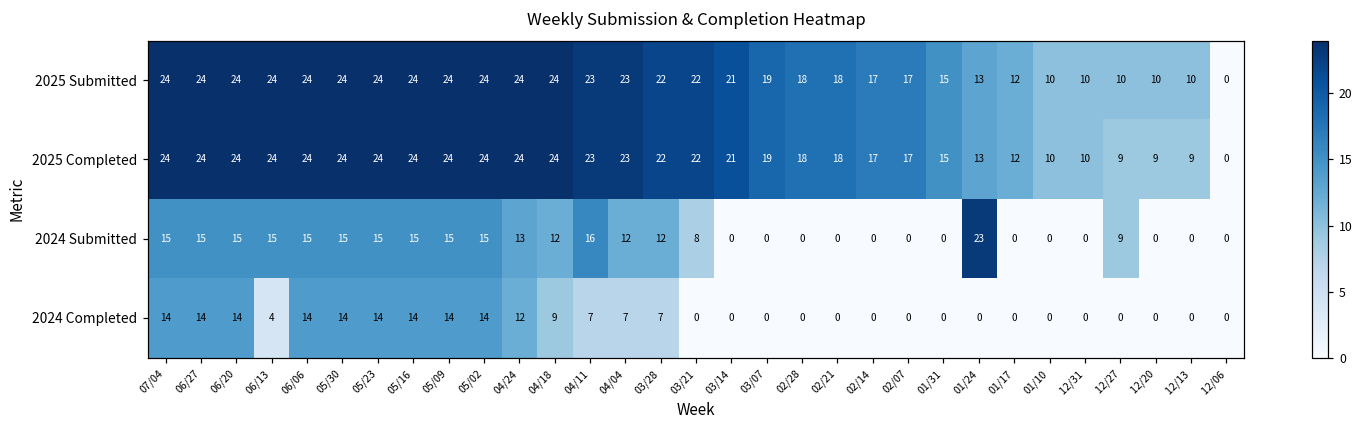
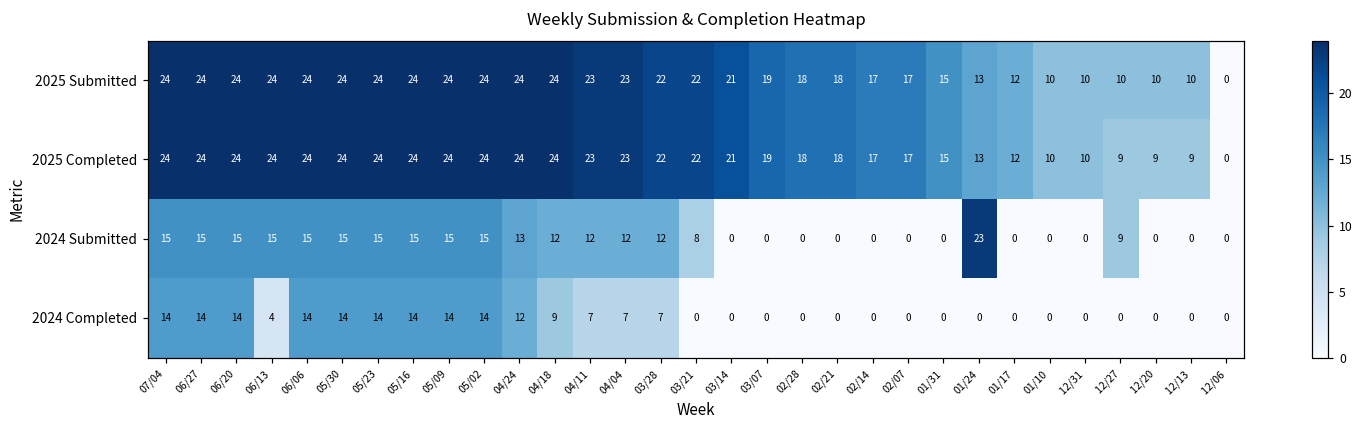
  {
    "2025 Submitted": {
      "07/04": 24,
      "06/27": 24,
      "06/20": 24,
      "06/13": 24,
      "06/06": 24,
      "05/30": 24,
      "05/23": 24,
      "05/16": 24,
      "05/09": 24,
      "05/02": 24,
      "04/24": 24,
      "04/18": 24,
      "04/11": 23,
      "04/04": 23,
      "03/28": 22,
      "03/21": 22,
      "03/14": 21,
      "03/07": 19,
      "02/28": 18,
      "02/21": 18,
      "02/14": 17,
      "02/07": 17,
      "01/31": 15,
      "01/24": 13,
      "01/17": 12,
      "01/10": 10,
      "12/31": 10,
      "12/27": 10,
      "12/20": 10,
      "12/13": 10,
      "12/06": 0
    },
    "2025 Completed": {
      "07/04": 24,
      "06/27": 24,
      "06/20": 24,
      "06/13": 24,
      "06/06": 24,
      "05/30": 24,
      "05/23": 24,
      "05/16": 24,
      "05/09": 24,
      "05/02": 24,
      "04/24": 24,
      "04/18": 24,
      "04/11": 23,
      "04/04": 23,
      "03/28": 22,
      "03/21": 22,
      "03/14": 21,
      "03/07": 19,
      "02/28": 18,
      "02/21": 18,
      "02/14": 17,
      "02/07": 17,
      "01/31": 15,
      "01/24": 13,
      "01/17": 12,
      "01/10": 10,
      "12/31": 10,
      "12/27": 9,
      "12/20": 9,
      "12/13": 9,
      "12/06": 0
    },
    "2024 Submitted": {
      "07/04": 15,
      "06/27": 15,
      "06/20": 15,
      "06/13": 15,
      "06/06": 15,
      "05/30": 15,
      "05/23": 15,
      "05/16": 15,
      "05/09": 15,
      "05/02": 15,
      "04/24": 13,
      "04/18": 12,
-     "04/11": 16,
+     "04/11": 12,
      "04/04": 12,
      "03/28": 12,
      "03/21": 8,
      "03/14": 0,
      "03/07": 0,
      "02/28": 0,
      "02/21": 0,
      "02/14": 0,
      "02/07": 0,
      "01/31": 0,
      "01/24": 23,
      "01/17": 0,
      "01/10": 0,
      "12/31": 0,
      "12/27": 9,
      "12/20": 0,
      "12/13": 0,
      "12/06": 0
    },
    "2024 Completed": {
      "07/04": 14,
      "06/27": 14,
      "06/20": 14,
      "06/13": 4,
      "06/06": 14,
      "05/30": 14,
      "05/23": 14,
      "05/16": 14,
      "05/09": 14,
      "05/02": 14,
      "04/24": 12,
      "04/18": 9,
      "04/11": 7,
      "04/04": 7,
      "03/28": 7,
      "03/21": 0,
      "03/14": 0,
      "03/07": 0,
      "02/28": 0,
      "02/21": 0,
      "02/14": 0,
      "02/07": 0,
      "01/31": 0,
      "01/24": 0,
      "01/17": 0,
      "01/10": 0,
      "12/31": 0,
      "12/27": 0,
      "12/20": 0,
      "12/13": 0,
      "12/06": 0
    }
  }
